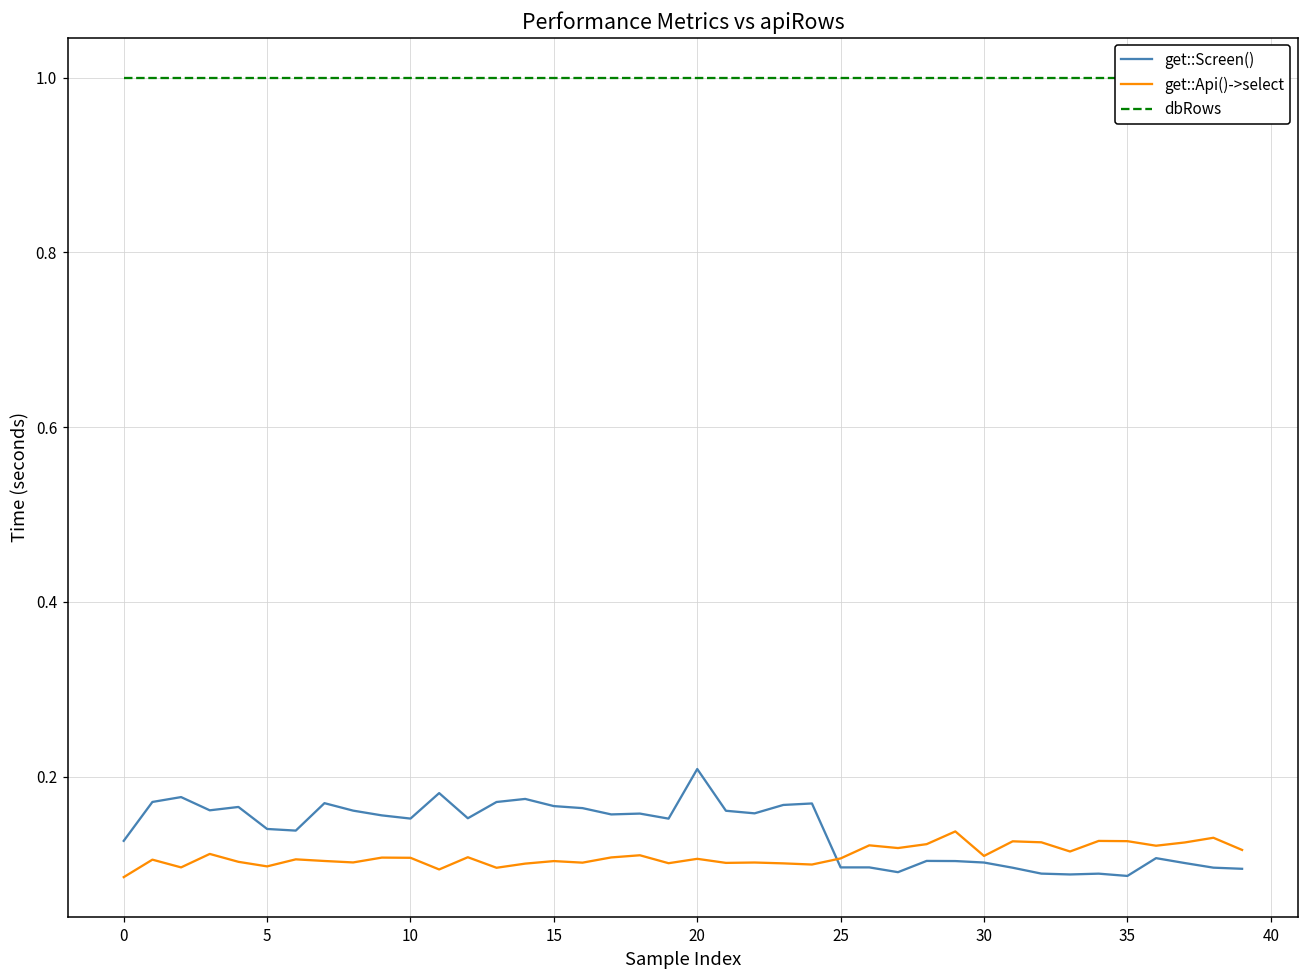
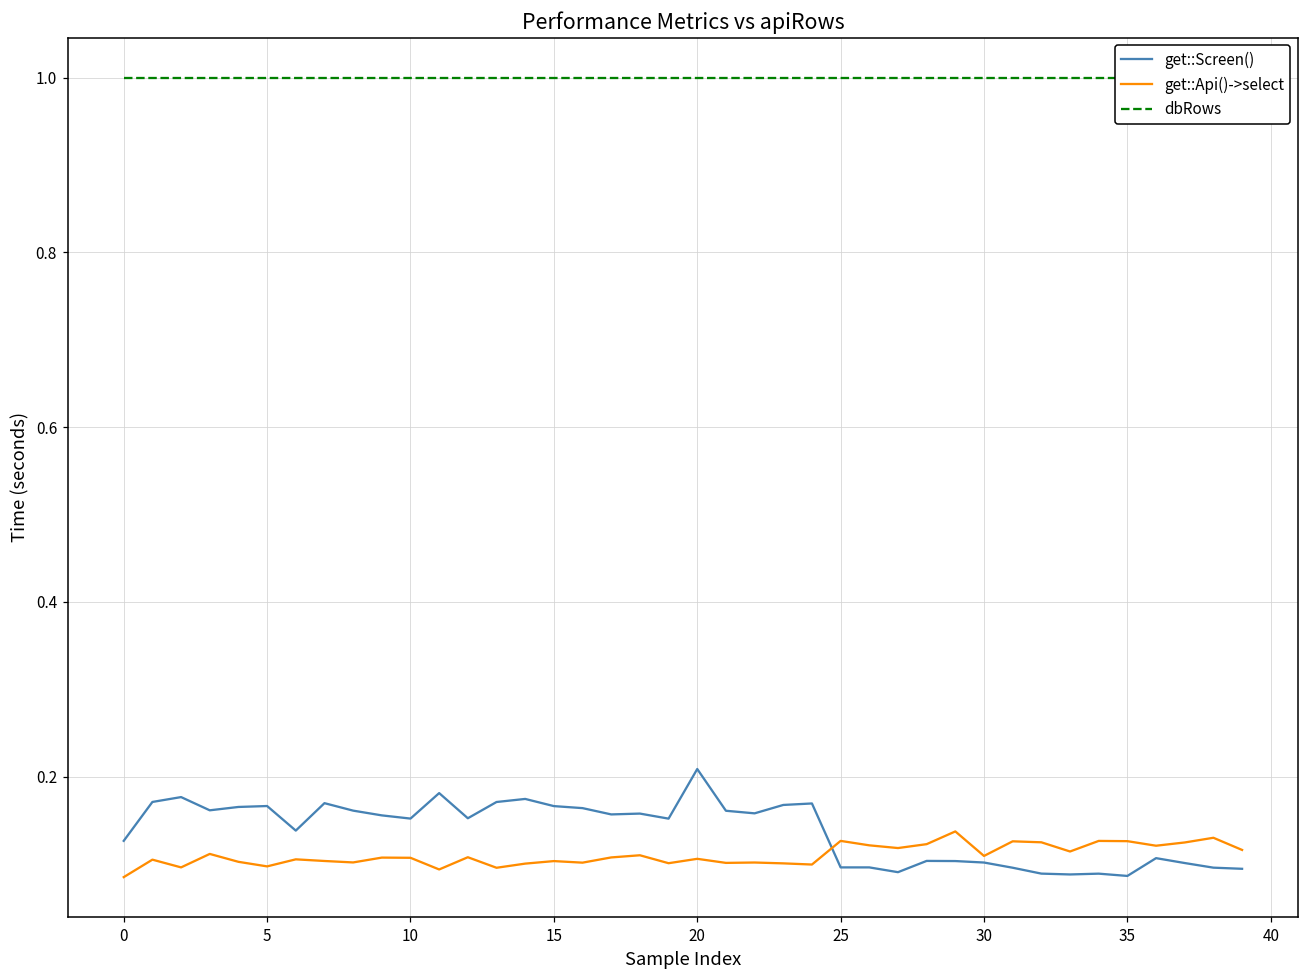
  {
    "get::Screen()": {
      "0": 0.13,
-     "5": 0.14,
+     "5": 0.17,
      "10": 0.15,
      "15": 0.17,
      "20": 0.21,
      "25": 0.10,
      "30": 0.10,
      "35": 0.09
    },
    "get::Api()->select": {
      "0": 0.08,
      "5": 0.10,
      "10": 0.11,
      "15": 0.10,
      "20": 0.11,
-     "25": 0.11,
+     "25": 0.13,
      "30": 0.11,
      "35": 0.13
    },
    "dbRows": {
      "0": 1.00,
      "5": 1.00,
      "10": 1.00,
      "15": 1.00,
      "20": 1.00,
      "25": 1.00,
      "30": 1.00
    }
  }
